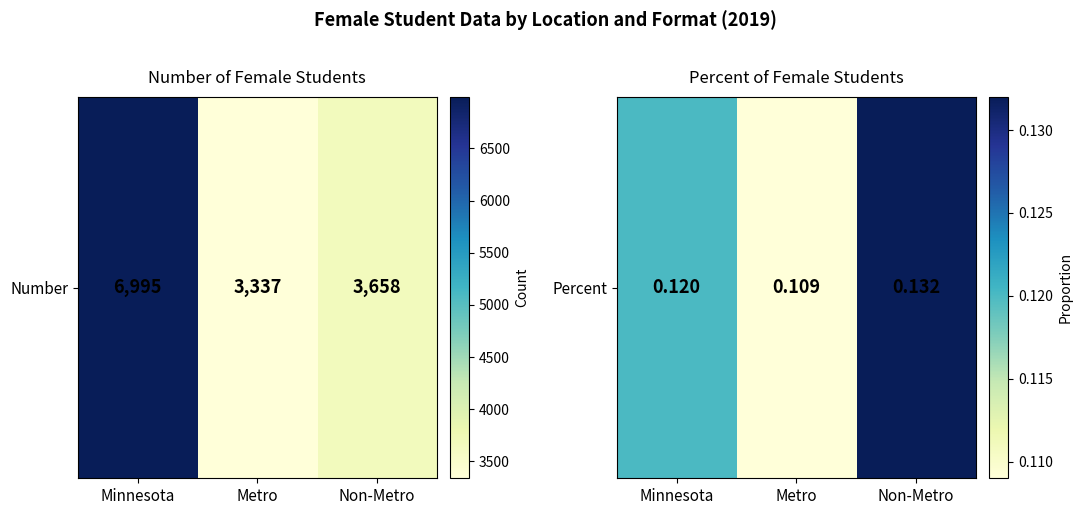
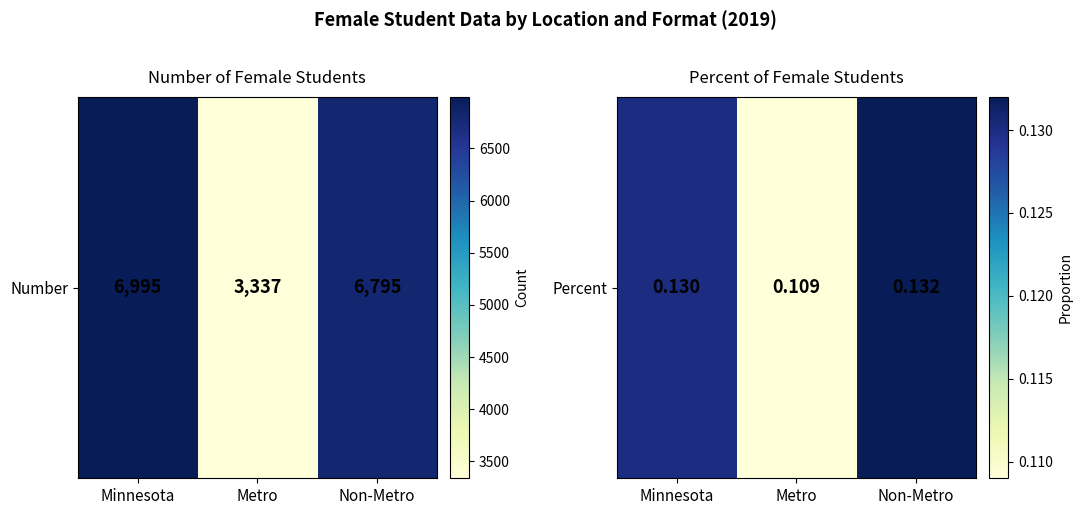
  {
    "Number of Female Students": {
      "Number": {
        "Minnesota": "6,995",
        "Metro": "3,337",
-       "Non-Metro": "3,658"
+       "Non-Metro": "6,795"
      }
    },
    "Percent of Female Students": {
      "Percent": {
-       "Minnesota": "0.120",
+       "Minnesota": "0.130",
        "Metro": "0.109",
        "Non-Metro": "0.132"
      }
    }
  }
